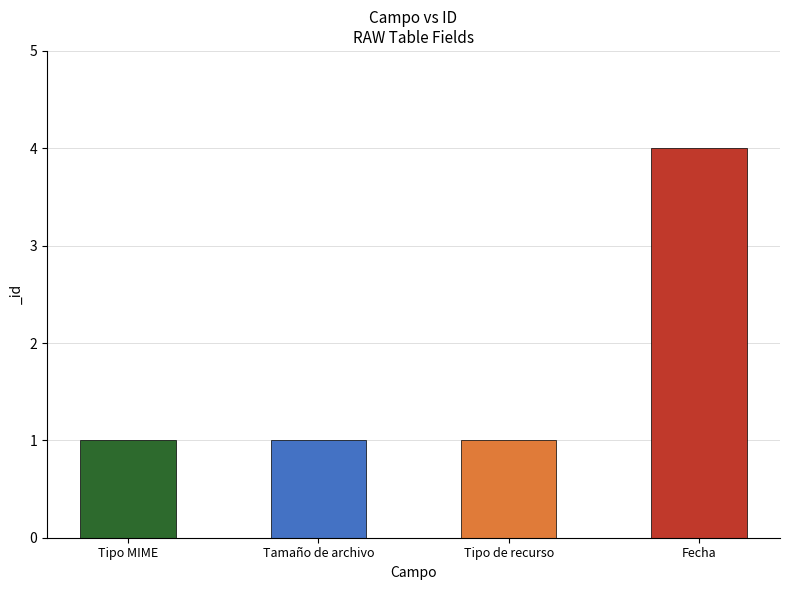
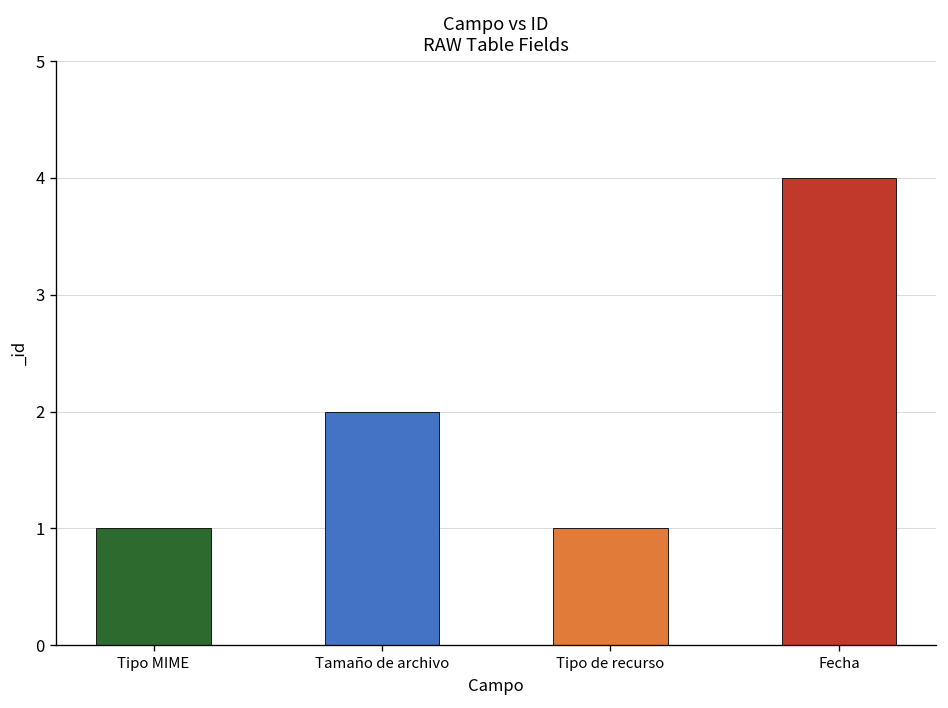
  {
    "Tipo MIME": 1,
-   "Tamaño de archivo": 1,
+   "Tamaño de archivo": 2,
    "Tipo de recurso": 1,
    "Fecha": 4
  }
